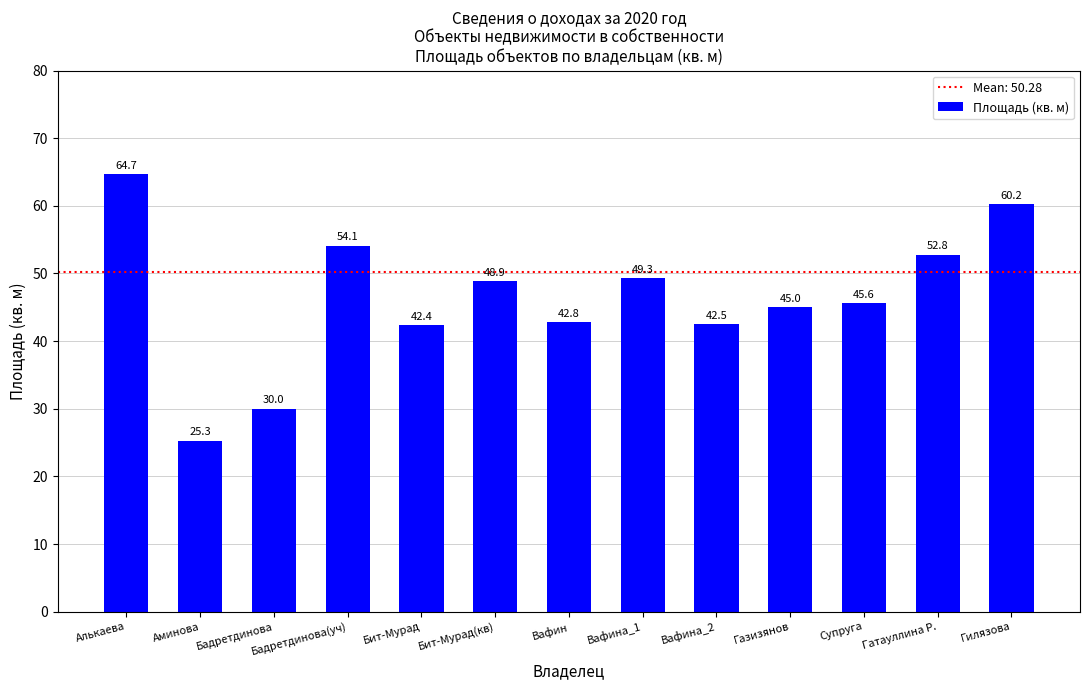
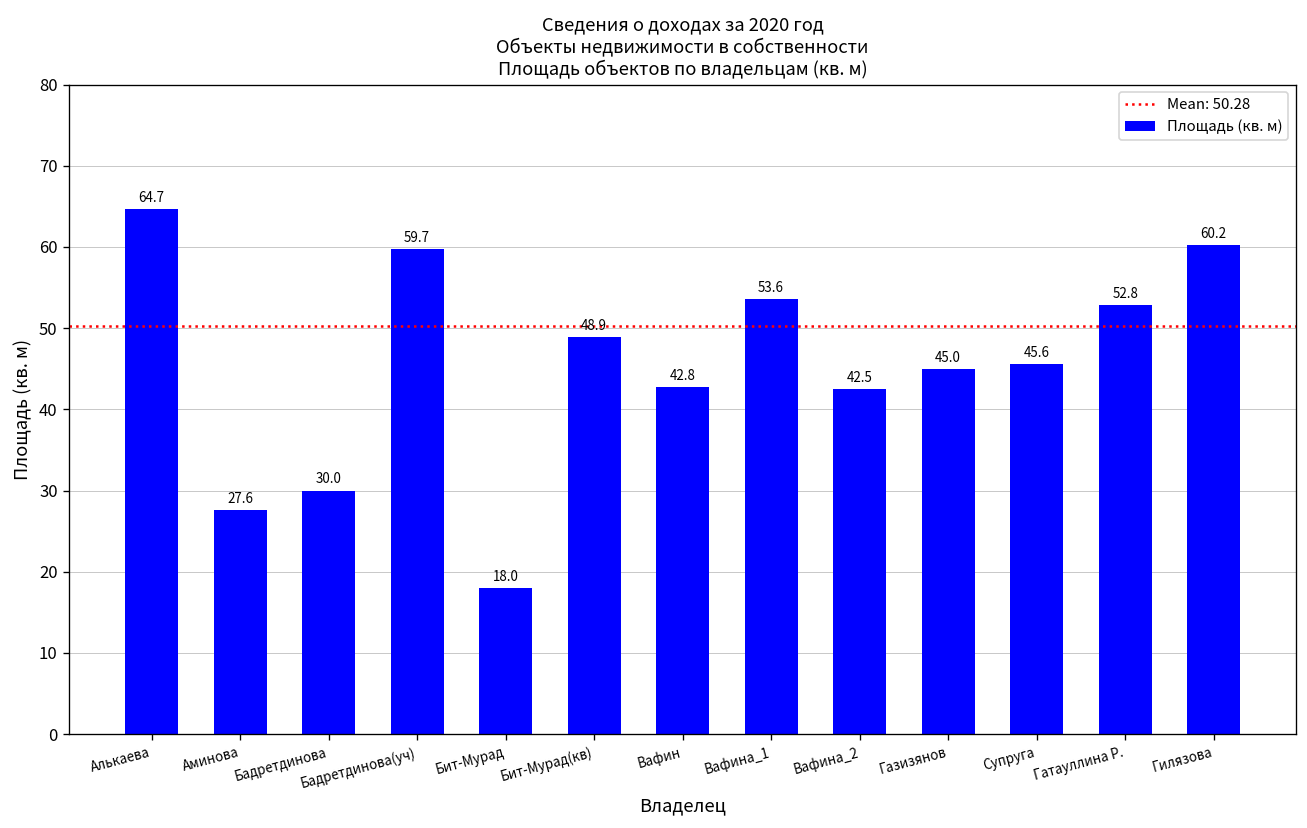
  {
    "Алькаева": 64.7,
-   "Аминова": 25.3,
+   "Аминова": 27.6,
    "Бадретдинова": 30.0,
-   "Бадретдинова(уч)": 54.1,
-   "Бит-Мурад": 42.4,
+   "Бадретдинова(уч)": 59.7,
+   "Бит-Мурад": 18.0,
    "Бит-Мурад(кв)": 48.9,
    "Вафин": 42.8,
-   "Вафина_1": 49.3,
+   "Вафина_1": 53.6,
    "Вафина_2": 42.5,
    "Газизянов": 45.0,
    "Супруга": 45.6,
    "Гатауллина Р.": 52.8,
    "Гилязова": 60.2
  }
